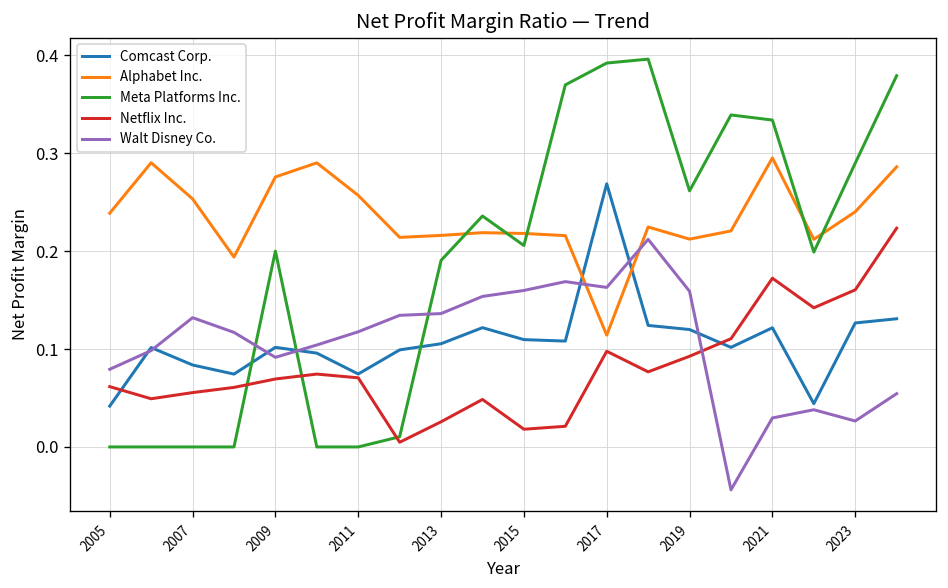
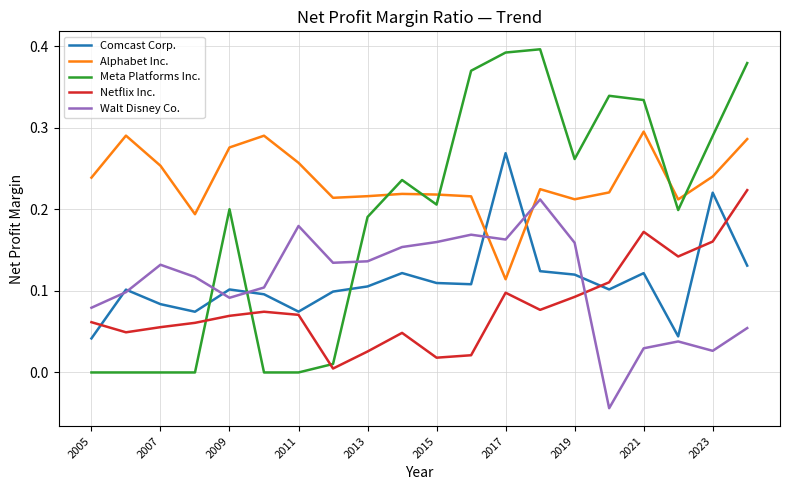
  {
    "Comcast Corp.": {
      "2005": 0.04,
      "2007": 0.08,
      "2009": 0.10,
      "2011": 0.07,
      "2013": 0.11,
      "2015": 0.11,
      "2017": 0.27,
      "2019": 0.12,
      "2021": 0.12,
-     "2023": 0.13
+     "2023": 0.22
    },
    "Alphabet Inc.": {
      "2005": 0.24,
      "2007": 0.25,
      "2009": 0.28,
      "2011": 0.26,
      "2013": 0.22,
      "2015": 0.22,
      "2017": 0.11,
      "2019": 0.21,
      "2021": 0.30,
      "2023": 0.24
    },
    "Meta Platforms Inc.": {
      "2005": 0.00,
      "2007": 0.00,
      "2009": 0.20,
      "2011": 0.00,
      "2013": 0.19,
      "2015": 0.21,
      "2017": 0.39,
      "2019": 0.26,
      "2021": 0.33,
      "2023": 0.29
    },
    "Netflix Inc.": {
      "2005": 0.06,
      "2007": 0.06,
      "2009": 0.07,
      "2011": 0.07,
      "2013": 0.03,
      "2015": 0.02,
      "2017": 0.10,
      "2019": 0.09,
      "2021": 0.17,
      "2023": 0.16
    },
    "Walt Disney Co.": {
      "2005": 0.08,
      "2007": 0.13,
      "2009": 0.09,
-     "2011": 0.12,
+     "2011": 0.18,
      "2013": 0.14,
      "2015": 0.16,
      "2017": 0.16,
      "2019": 0.16,
      "2021": 0.03,
      "2023": 0.03
    }
  }
